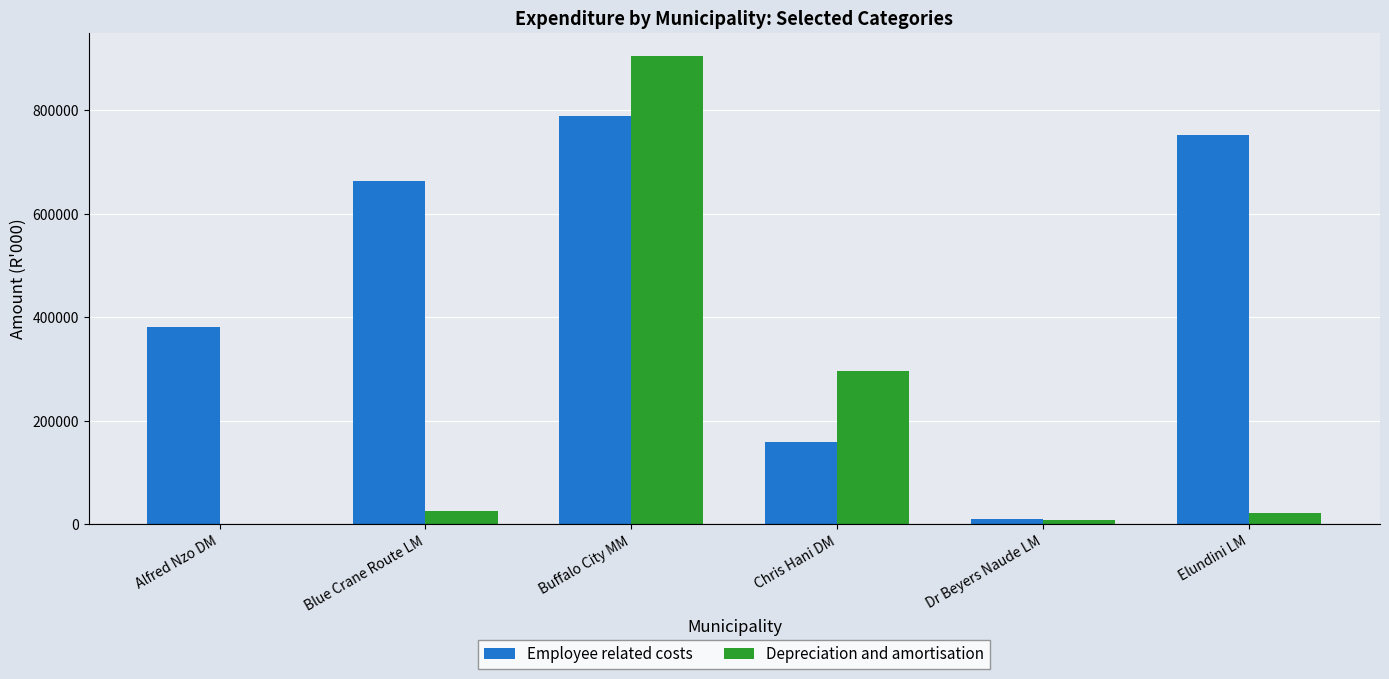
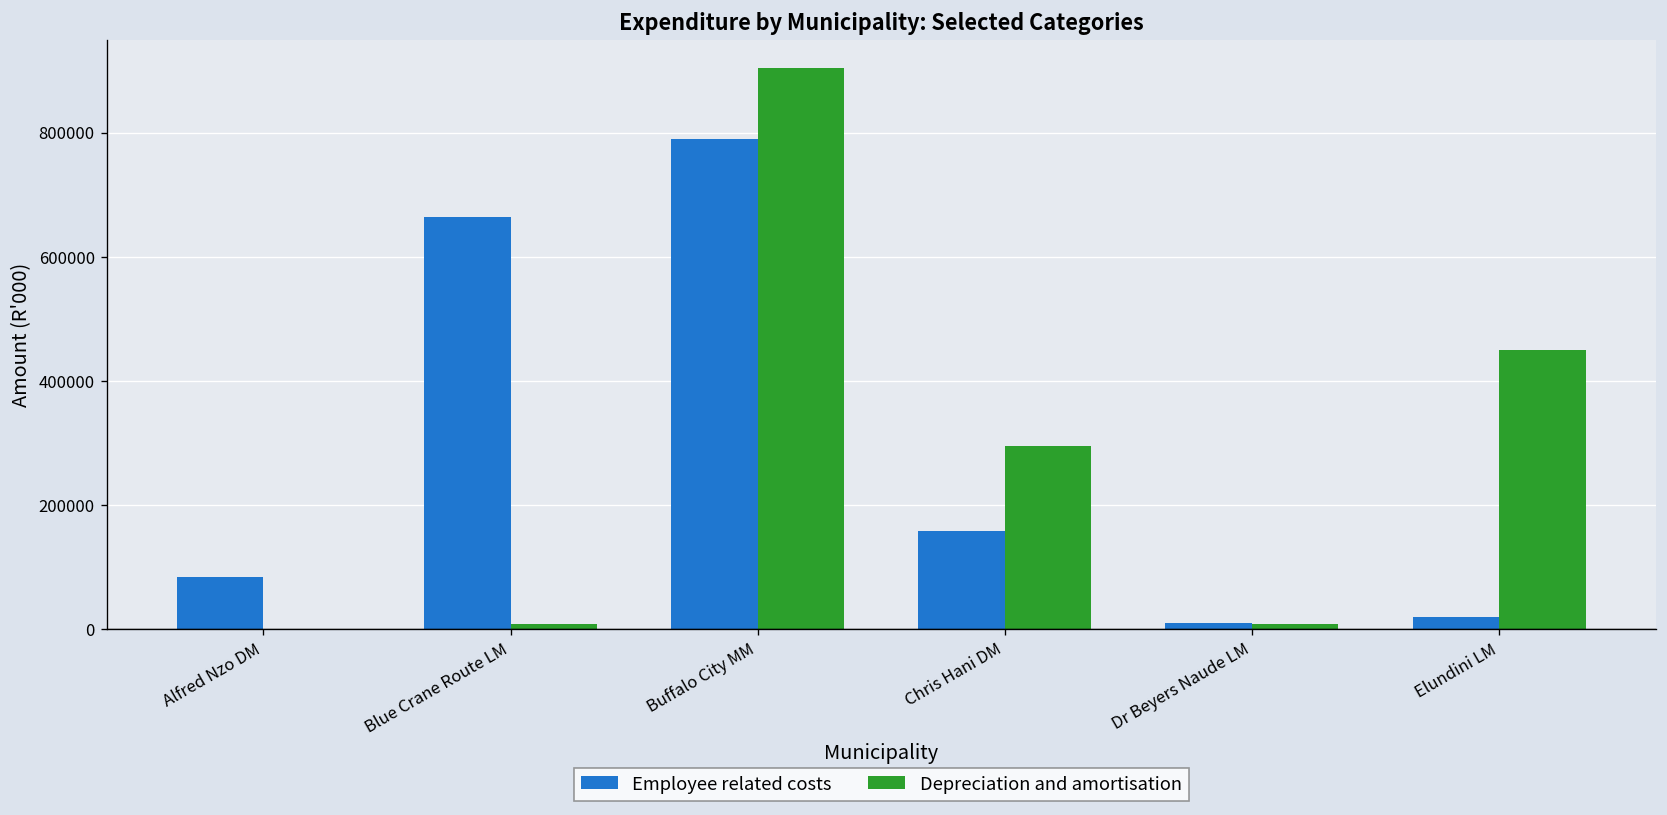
  {
    "Employee related costs": {
-     "Alfred Nzo DM": 380000,
+     "Alfred Nzo DM": 80000,
      "Blue Crane Route LM": 660000,
      "Buffalo City MM": 790000,
      "Chris Hani DM": 160000,
      "Dr Beyers Naude LM": 10000,
-     "Elundini LM": 750000
+     "Elundini LM": 20000
    },
    "Depreciation and amortisation": {
      "Alfred Nzo DM": 0,
-     "Blue Crane Route LM": 30000,
+     "Blue Crane Route LM": 10000,
      "Buffalo City MM": 900000,
      "Chris Hani DM": 300000,
      "Dr Beyers Naude LM": 10000,
-     "Elundini LM": 20000
+     "Elundini LM": 450000
    }
  }
